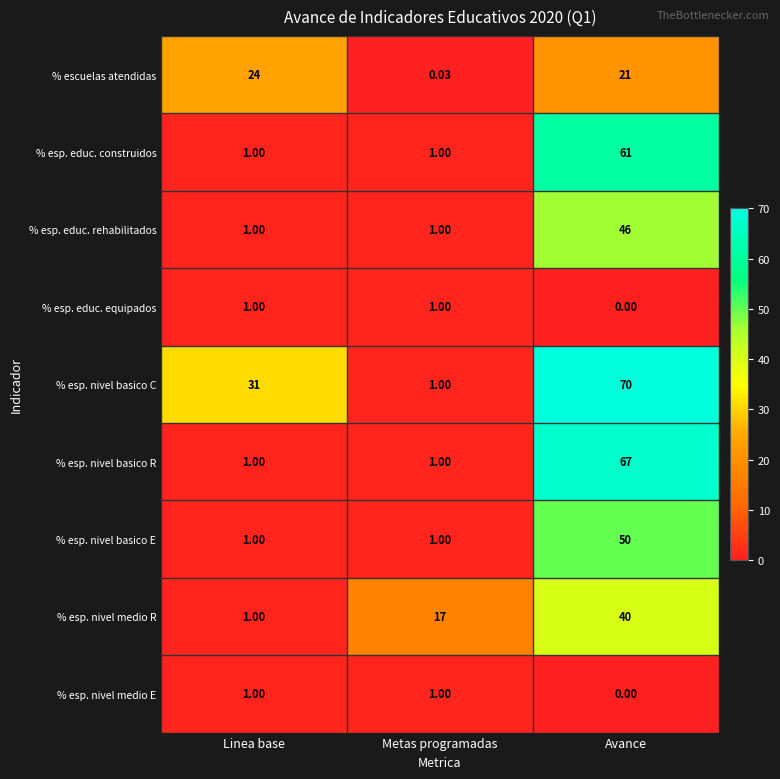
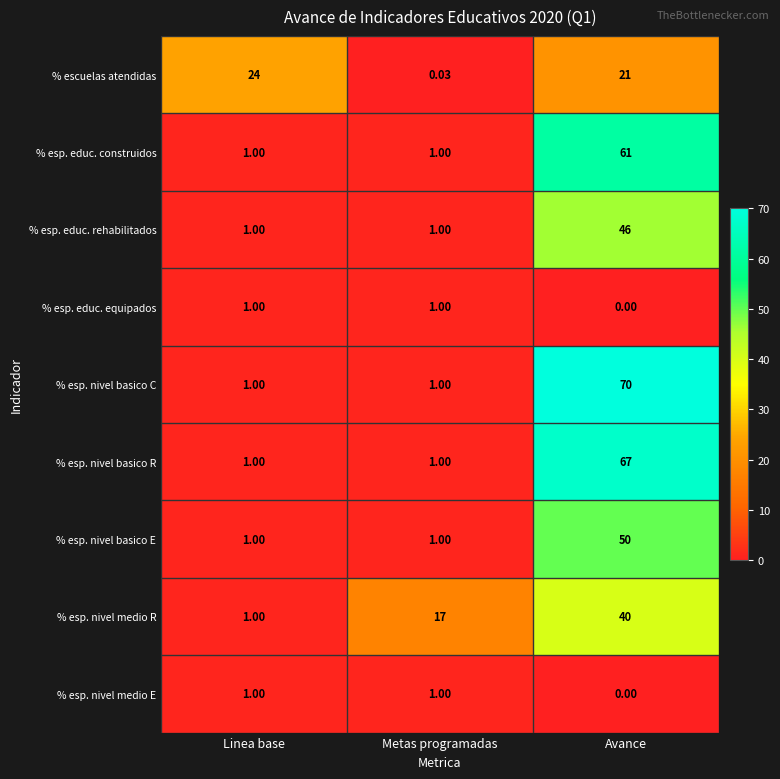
  {
    "% escuelas atendidas": {
      "Linea base": 24,
      "Metas programadas": 0.03,
      "Avance": 21
    },
    "% esp. educ. construidos": {
      "Linea base": 1.00,
      "Metas programadas": 1.00,
      "Avance": 61
    },
    "% esp. educ. rehabilitados": {
      "Linea base": 1.00,
      "Metas programadas": 1.00,
      "Avance": 46
    },
    "% esp. educ. equipados": {
      "Linea base": 1.00,
      "Metas programadas": 1.00,
      "Avance": 0.00
    },
    "% esp. nivel basico C": {
-     "Linea base": 31,
+     "Linea base": 1.00,
      "Metas programadas": 1.00,
      "Avance": 70
    },
    "% esp. nivel basico R": {
      "Linea base": 1.00,
      "Metas programadas": 1.00,
      "Avance": 67
    },
    "% esp. nivel basico E": {
      "Linea base": 1.00,
      "Metas programadas": 1.00,
      "Avance": 50
    },
    "% esp. nivel medio R": {
      "Linea base": 1.00,
      "Metas programadas": 17,
      "Avance": 40
    },
    "% esp. nivel medio E": {
      "Linea base": 1.00,
      "Metas programadas": 1.00,
      "Avance": 0.00
    }
  }
